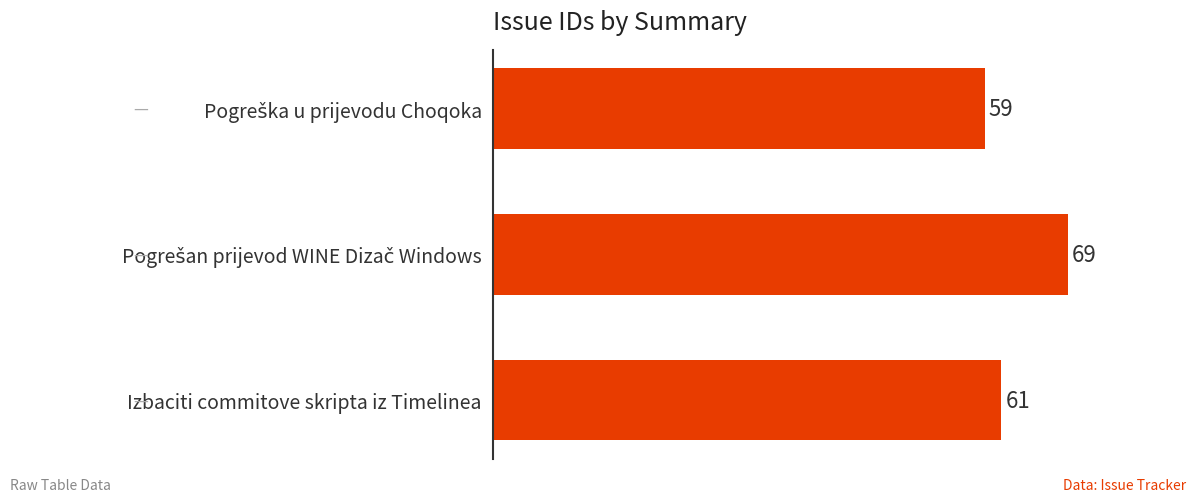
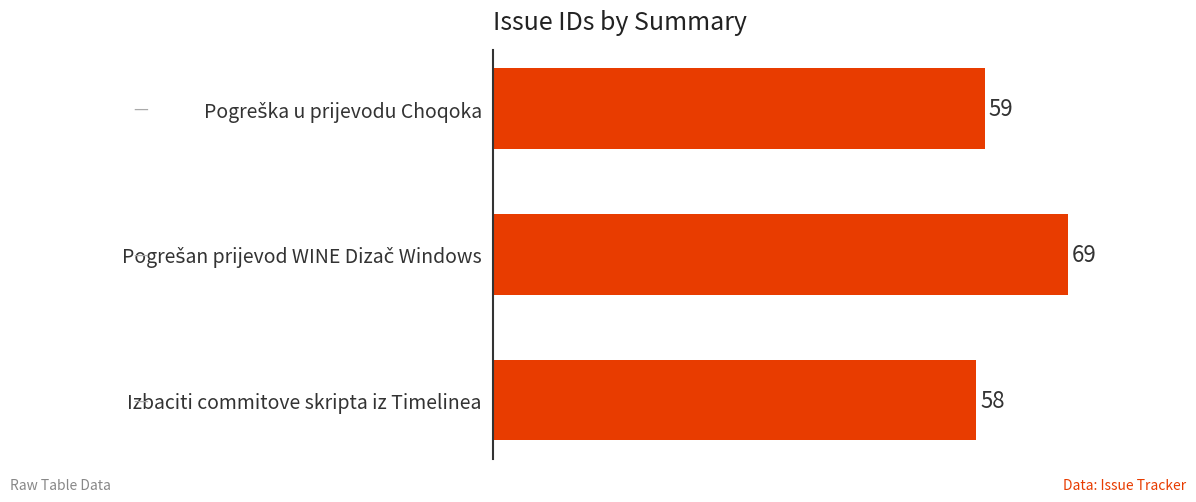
  {
    "Pogreška u prijevodu Choqoka": 59,
    "Pogrešan prijevod WINE Dizač Windows": 69,
-   "Izbaciti commitove skripta iz Timelinea": 61
+   "Izbaciti commitove skripta iz Timelinea": 58
  }
